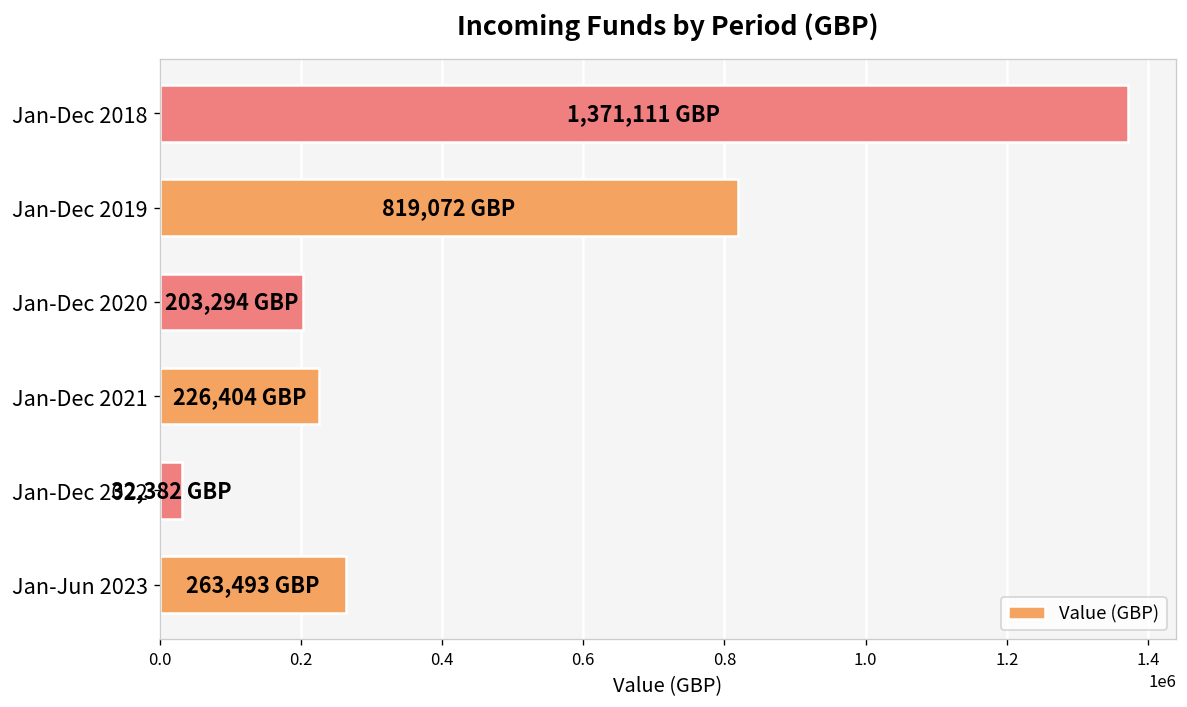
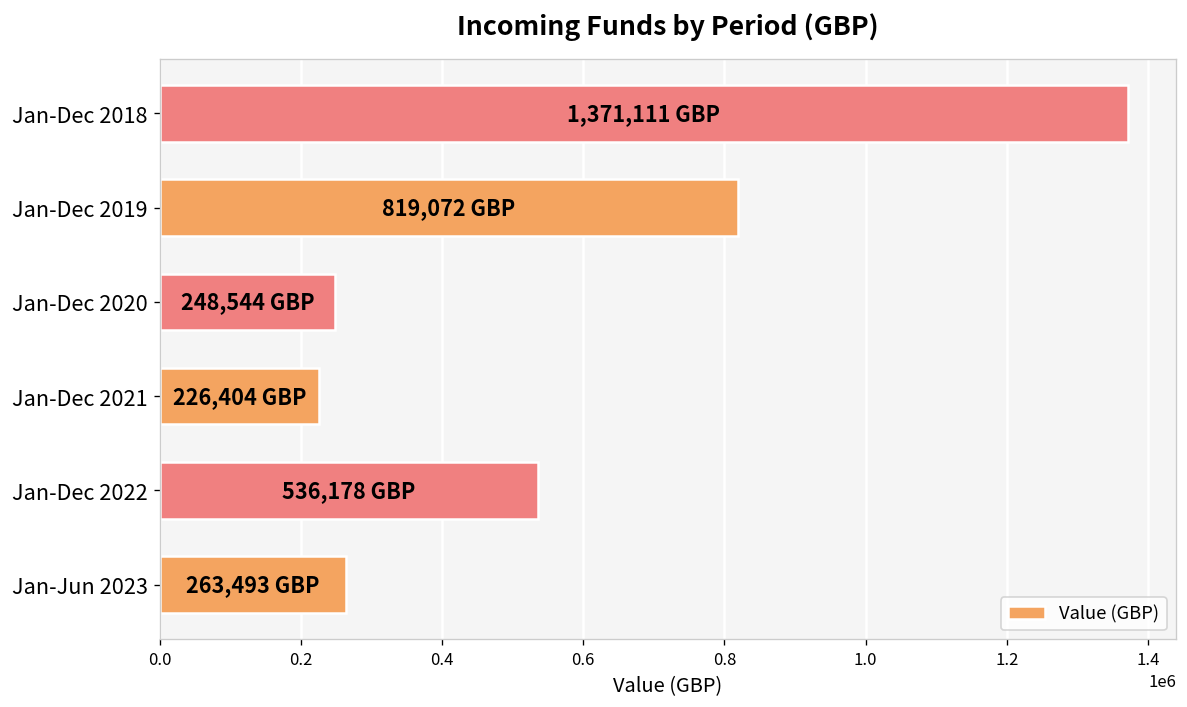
  {
    "Jan-Dec 2018": "1,371,111",
    "Jan-Dec 2019": "819,072",
-   "Jan-Dec 2020": "203,294",
+   "Jan-Dec 2020": "248,544",
    "Jan-Dec 2021": "226,404",
-   "Jan-Dec 2022": "32,382",
+   "Jan-Dec 2022": "536,178",
    "Jan-Jun 2023": "263,493"
  }
